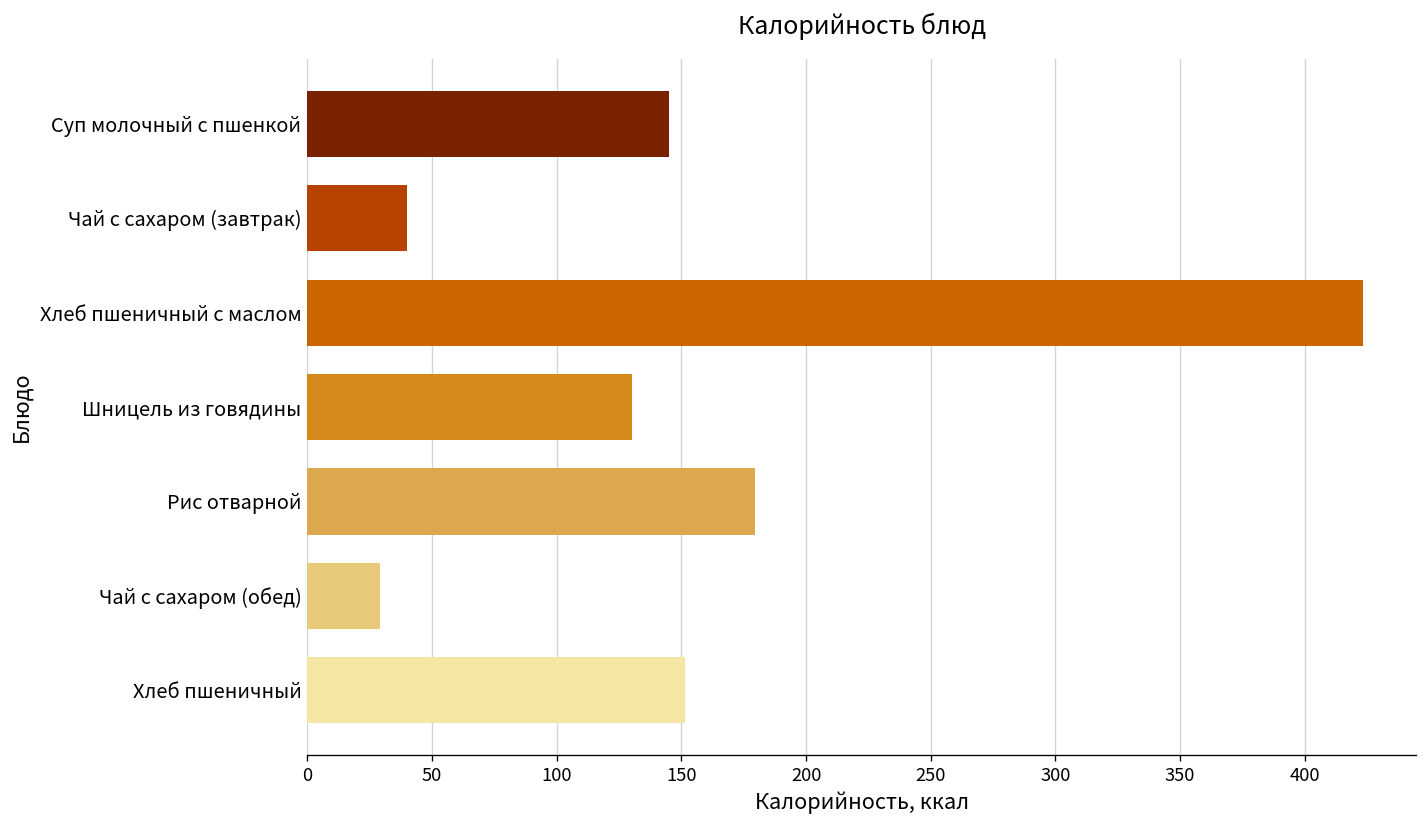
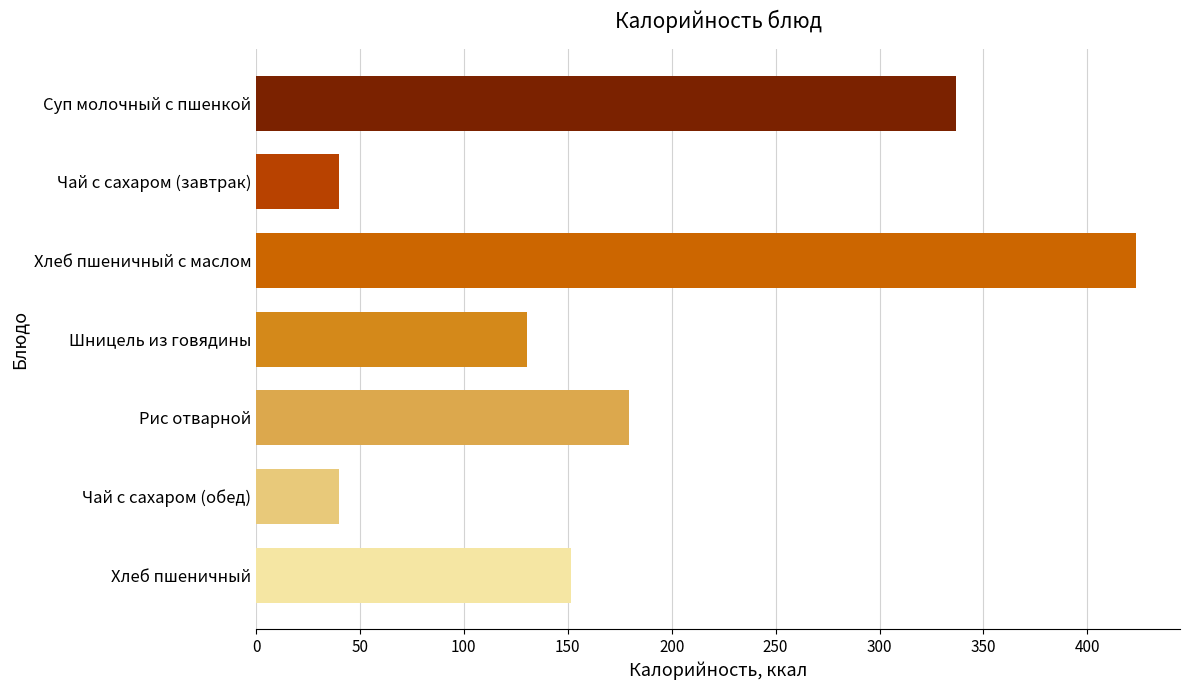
  {
-   "Суп молочный с пшенкой": 145,
+   "Суп молочный с пшенкой": 337,
    "Чай с сахаром (завтрак)": 40,
    "Хлеб пшеничный с маслом": 423,
    "Шницель из говядины": 130,
    "Рис отварной": 180,
-   "Чай с сахаром (обед)": 29,
+   "Чай с сахаром (обед)": 40,
    "Хлеб пшеничный": 152
  }
